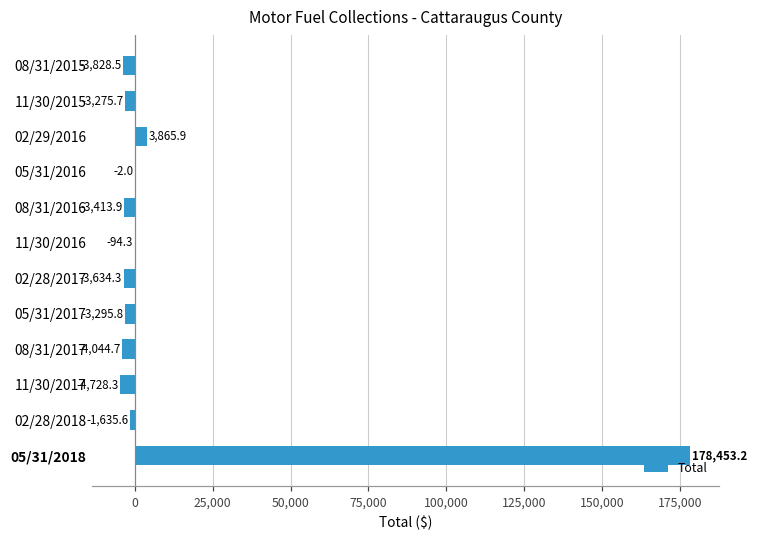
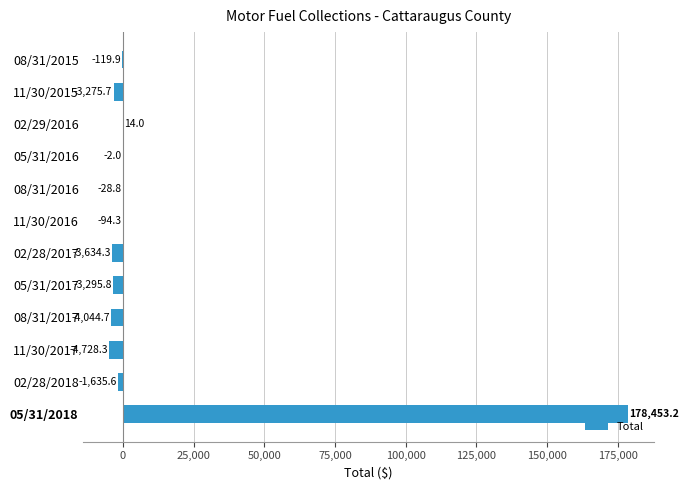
  {
-   "08/31/2015": "-3,828.5",
+   "08/31/2015": "-119.9",
    "11/30/2015": "-3,275.7",
-   "02/29/2016": "3,865.9",
+   "02/29/2016": "14.0",
    "05/31/2016": "-2.0",
-   "08/31/2016": "-3,413.9",
+   "08/31/2016": "-28.8",
    "11/30/2016": "-94.3",
    "02/28/2017": "-3,634.3",
    "05/31/2017": "-3,295.8",
    "08/31/2017": "-4,044.7",
    "11/30/2017": "-4,728.3",
    "02/28/2018": "-1,635.6",
    "05/31/2018": "178,453.2"
  }
